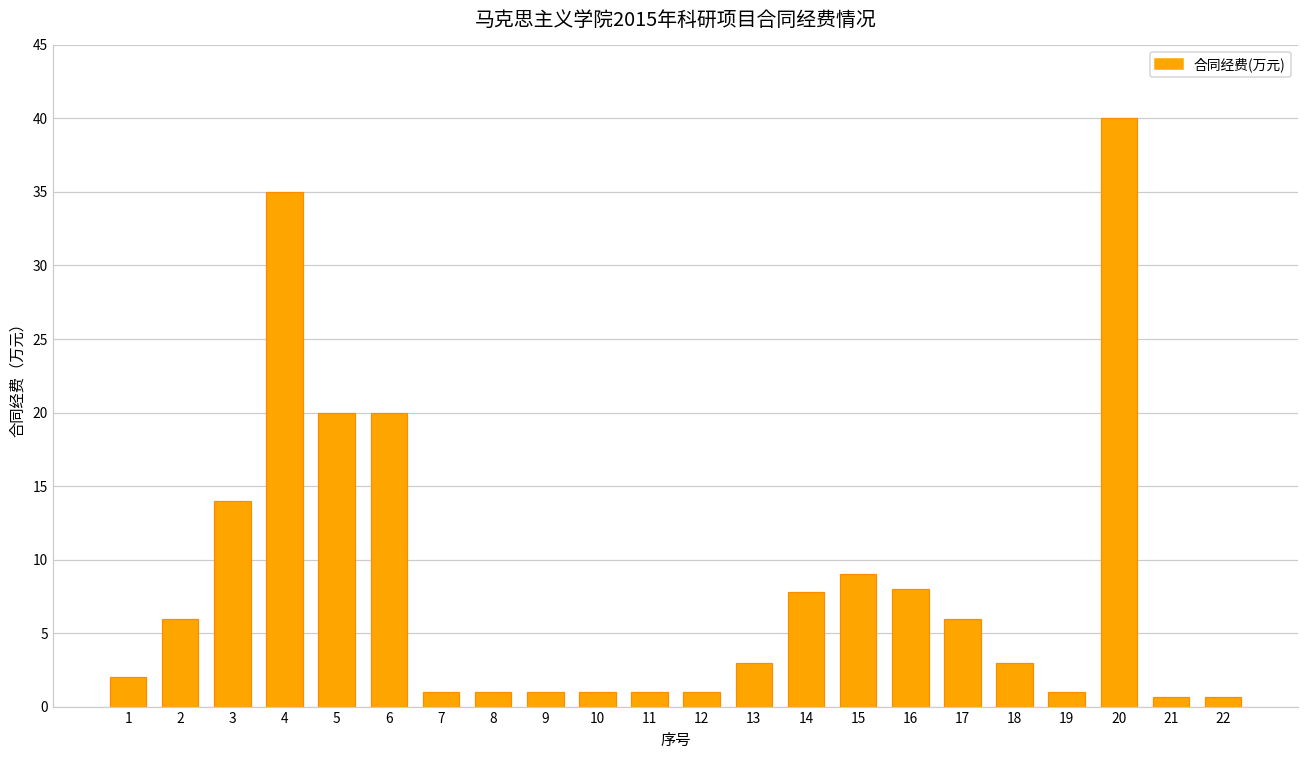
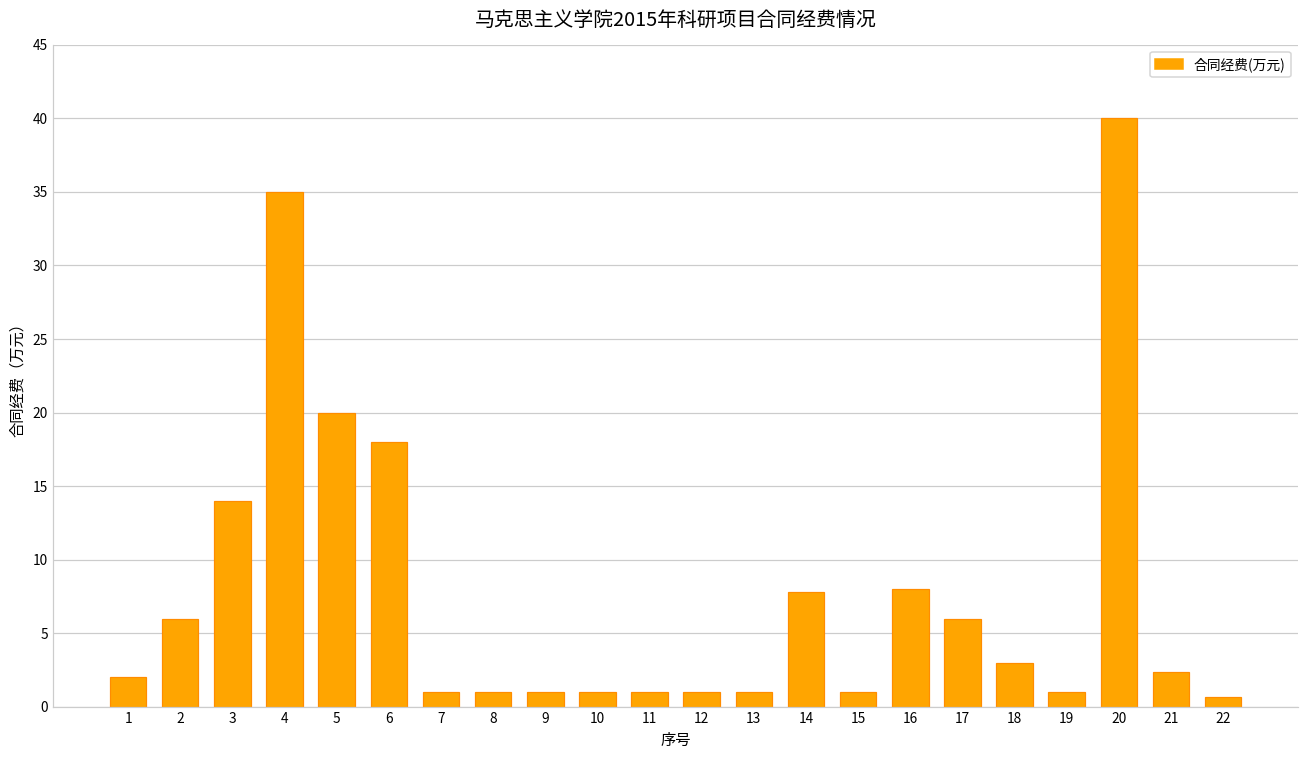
  {
    "1": 2.0,
    "2": 6.0,
    "3": 14.0,
    "4": 35.0,
    "5": 20.0,
-   "6": 20,
+   "6": 18,
    "7": 1.0,
    "8": 1.0,
    "9": 1.0,
    "10": 1.0,
    "11": 1.0,
    "12": 1.0,
-   "13": 3,
+   "13": 1,
    "14": 7.8,
-   "15": 9,
+   "15": 1,
    "16": 8.0,
    "17": 6.0,
    "18": 3.0,
    "19": 1.0,
    "20": 40.0,
-   "21": 0.7,
+   "21": 2.4,
    "22": 0.7
  }
